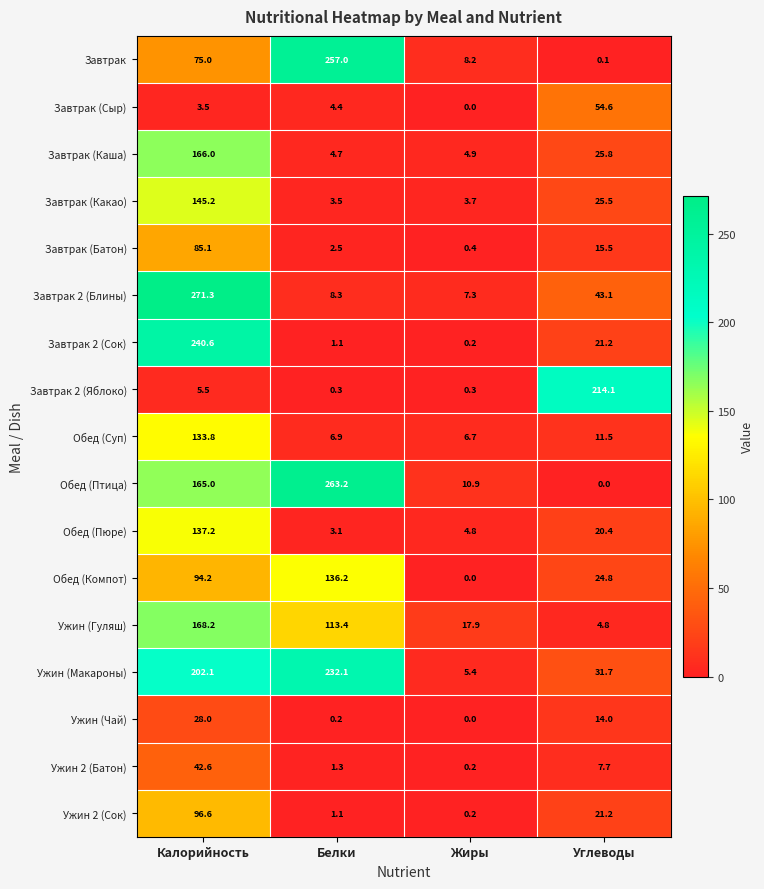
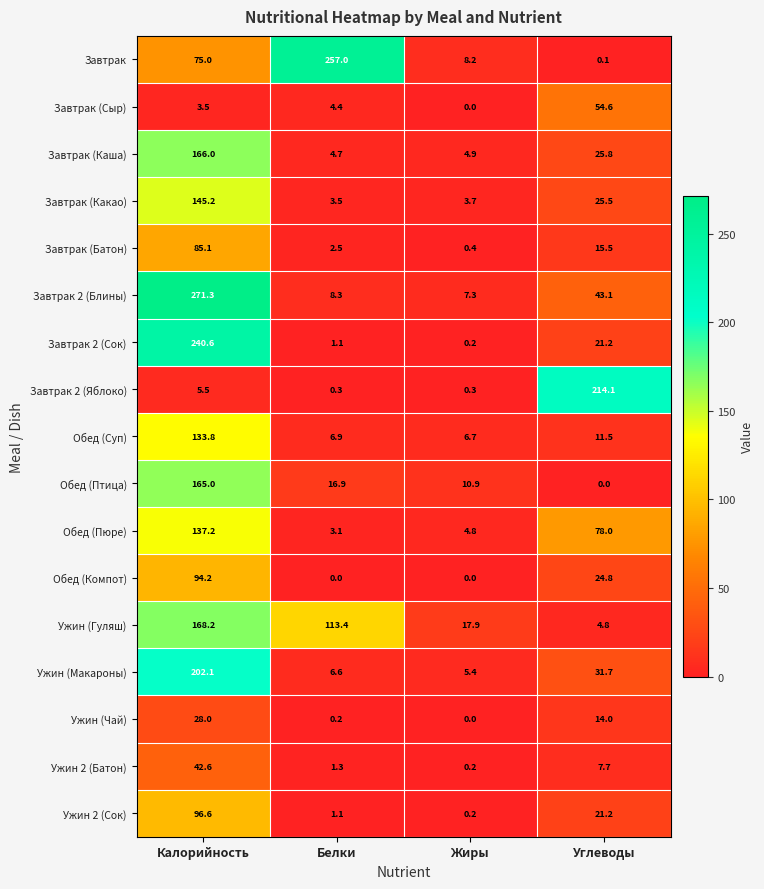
  {
    "Завтрак": {
      "Калорийность": 75.0,
      "Белки": 257.0,
      "Жиры": 8.2,
      "Углеводы": 0.1
    },
    "Завтрак (Сыр)": {
      "Калорийность": 3.5,
      "Белки": 4.4,
      "Жиры": 0.0,
      "Углеводы": 54.6
    },
    "Завтрак (Каша)": {
      "Калорийность": 166.0,
      "Белки": 4.7,
      "Жиры": 4.9,
      "Углеводы": 25.8
    },
    "Завтрак (Какао)": {
      "Калорийность": 145.2,
      "Белки": 3.5,
      "Жиры": 3.7,
      "Углеводы": 25.5
    },
    "Завтрак (Батон)": {
      "Калорийность": 85.1,
      "Белки": 2.5,
      "Жиры": 0.4,
      "Углеводы": 15.5
    },
    "Завтрак 2 (Блины)": {
      "Калорийность": 271.3,
      "Белки": 8.3,
      "Жиры": 7.3,
      "Углеводы": 43.1
    },
    "Завтрак 2 (Сок)": {
      "Калорийность": 240.6,
      "Белки": 1.1,
      "Жиры": 0.2,
      "Углеводы": 21.2
    },
    "Завтрак 2 (Яблоко)": {
      "Калорийность": 5.5,
      "Белки": 0.3,
      "Жиры": 0.3,
      "Углеводы": 214.1
    },
    "Обед (Суп)": {
      "Калорийность": 133.8,
      "Белки": 6.9,
      "Жиры": 6.7,
      "Углеводы": 11.5
    },
    "Обед (Птица)": {
      "Калорийность": 165.0,
-     "Белки": 263.2,
+     "Белки": 16.9,
      "Жиры": 10.9,
      "Углеводы": 0.0
    },
    "Обед (Пюре)": {
      "Калорийность": 137.2,
      "Белки": 3.1,
      "Жиры": 4.8,
-     "Углеводы": 20.4
+     "Углеводы": 78.0
    },
    "Обед (Компот)": {
      "Калорийность": 94.2,
-     "Белки": 136.2,
+     "Белки": 0.0,
      "Жиры": 0.0,
      "Углеводы": 24.8
    },
    "Ужин (Гуляш)": {
      "Калорийность": 168.2,
      "Белки": 113.4,
      "Жиры": 17.9,
      "Углеводы": 4.8
    },
    "Ужин (Макароны)": {
      "Калорийность": 202.1,
-     "Белки": 232.1,
+     "Белки": 6.6,
      "Жиры": 5.4,
      "Углеводы": 31.7
    },
    "Ужин (Чай)": {
      "Калорийность": 28.0,
      "Белки": 0.2,
      "Жиры": 0.0,
      "Углеводы": 14.0
    },
    "Ужин 2 (Батон)": {
      "Калорийность": 42.6,
      "Белки": 1.3,
      "Жиры": 0.2,
      "Углеводы": 7.7
    },
    "Ужин 2 (Сок)": {
      "Калорийность": 96.6,
      "Белки": 1.1,
      "Жиры": 0.2,
      "Углеводы": 21.2
    }
  }
